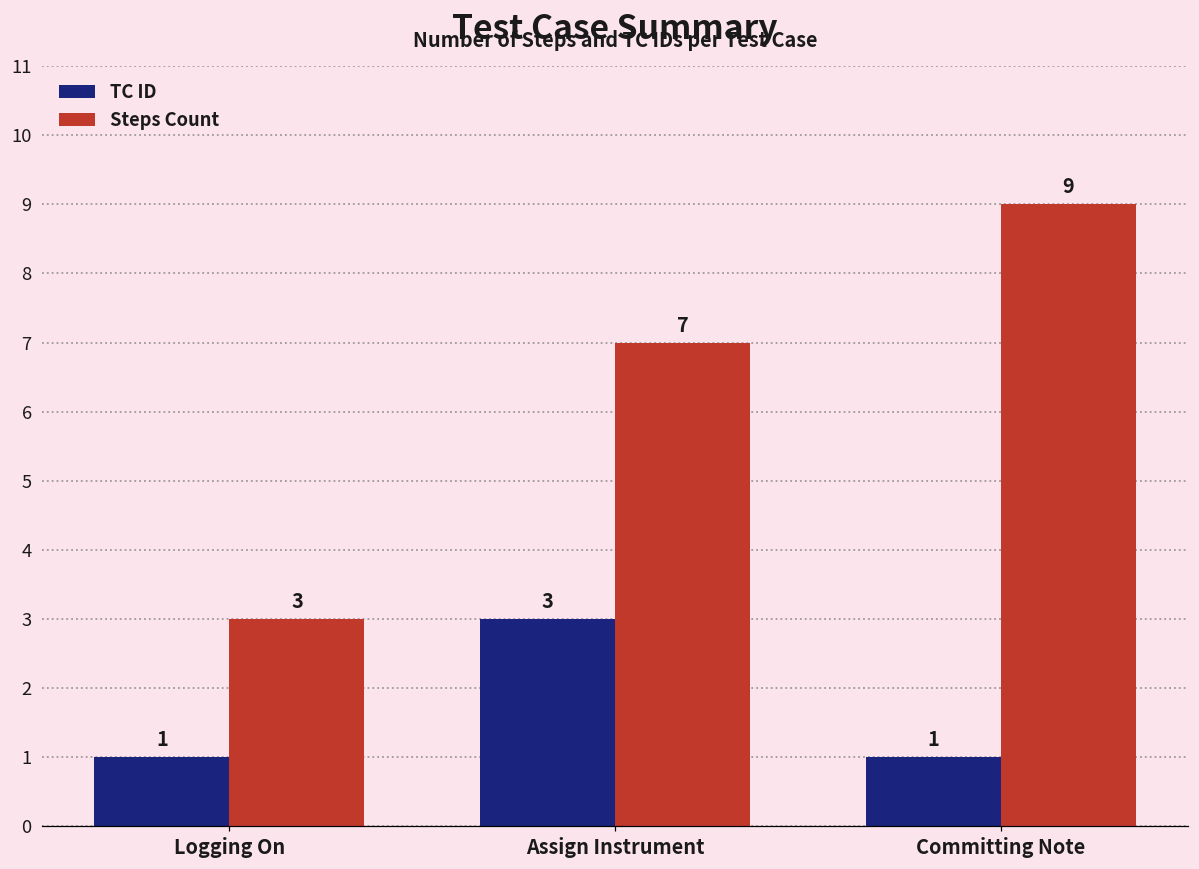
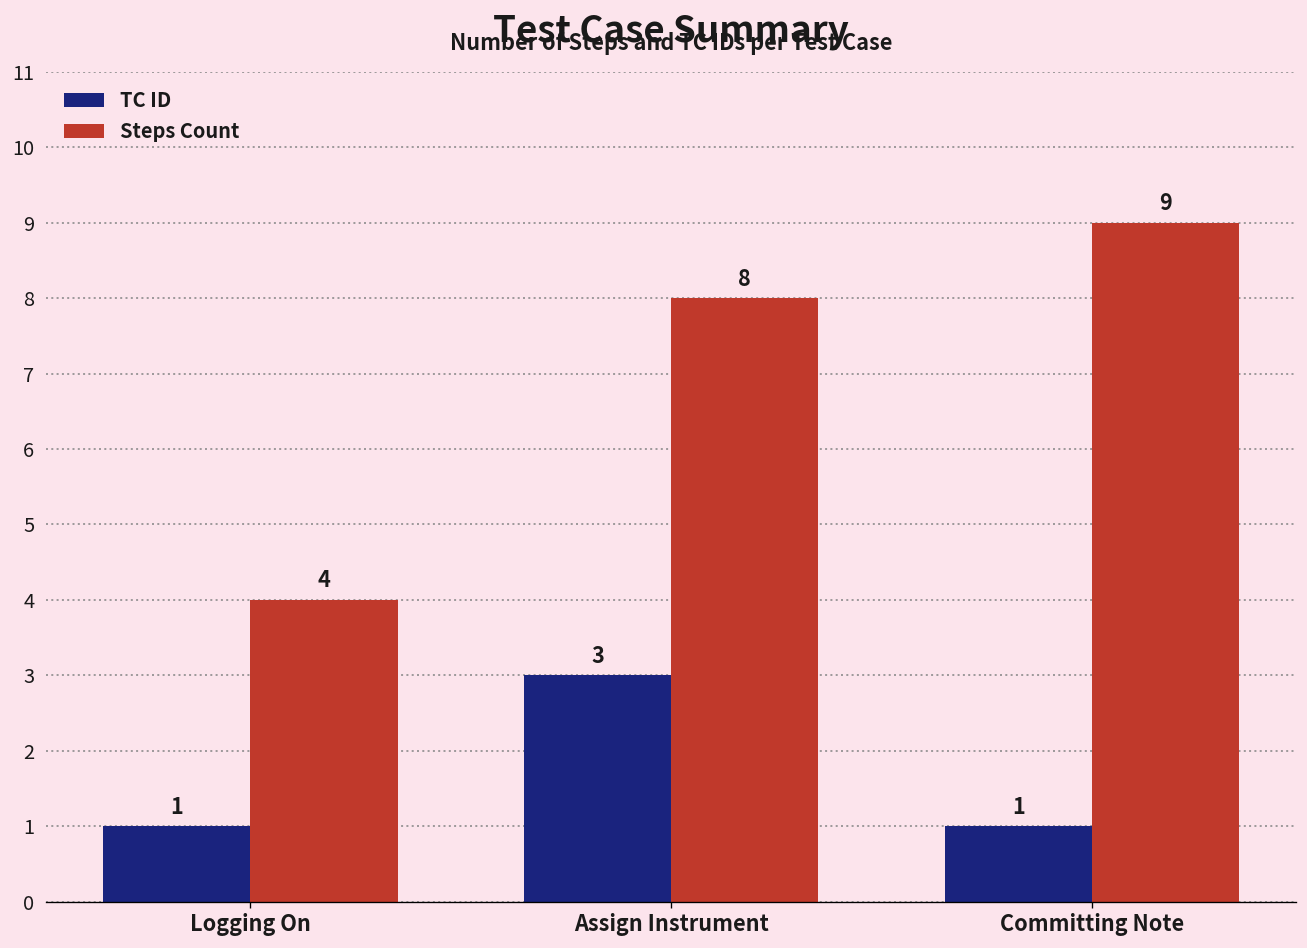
  {
    "TC ID": {
      "Logging On": 1,
      "Assign Instrument": 3,
      "Committing Note": 1
    },
    "Steps Count": {
-     "Logging On": 3,
-     "Assign Instrument": 7,
+     "Logging On": 4,
+     "Assign Instrument": 8,
      "Committing Note": 9
    }
  }
